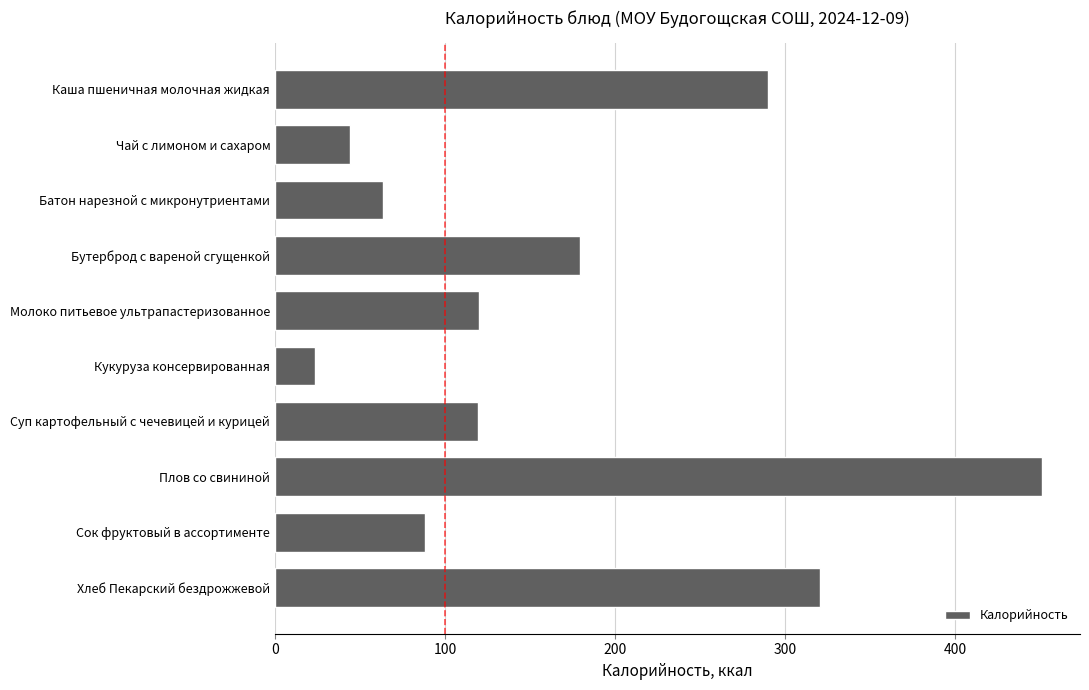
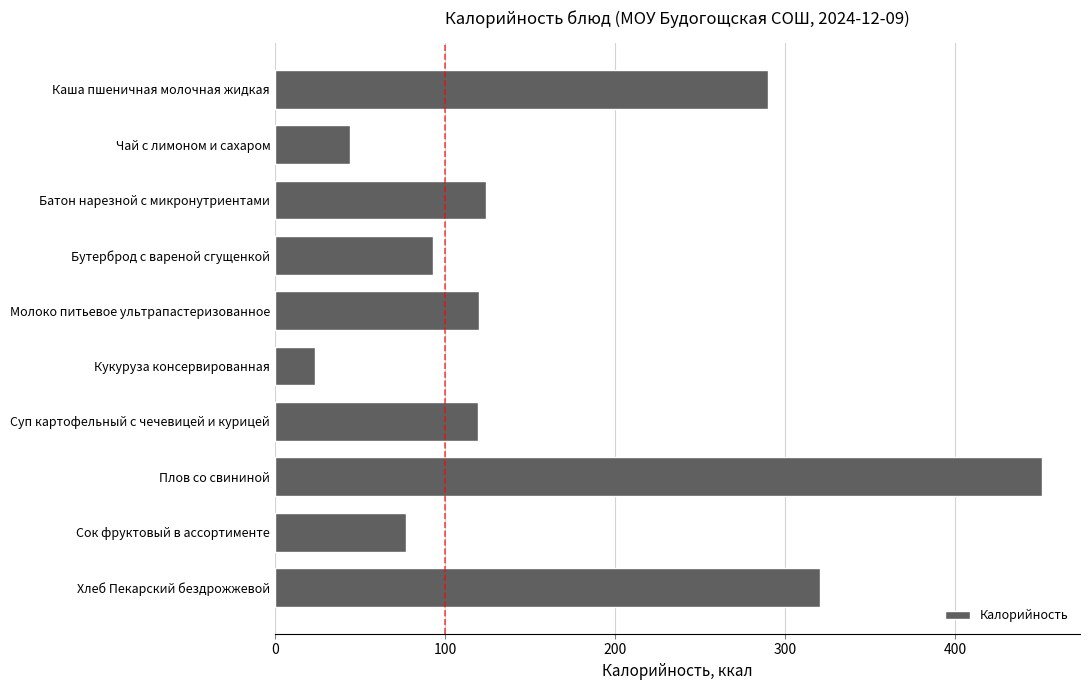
  {
    "Каша пшеничная молочная жидкая": 290,
    "Чай с лимоном и сахаром": 44,
-   "Батон нарезной с микронутриентами": 64,
-   "Бутерброд с вареной сгущенкой": 179,
+   "Батон нарезной с микронутриентами": 124,
+   "Бутерброд с вареной сгущенкой": 93,
    "Молоко питьевое ультрапастеризованное": 120,
    "Кукуруза консервированная": 23,
    "Суп картофельный с чечевицей и курицей": 119,
    "Плов со свининой": 451,
-   "Сок фруктовый в ассортименте": 88,
+   "Сок фруктовый в ассортименте": 77,
    "Хлеб Пекарский бездрожжевой": 321
  }
